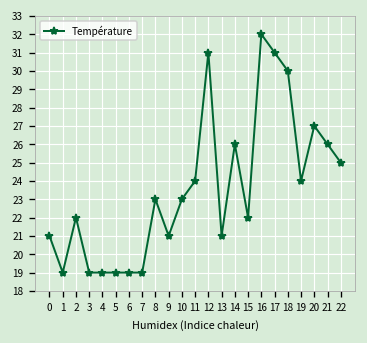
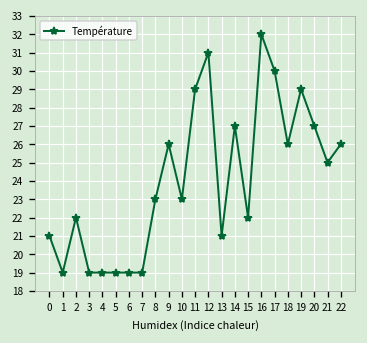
  {
    "0": 21,
    "1": 19,
    "2": 22,
    "3": 19,
    "4": 19,
    "5": 19,
    "6": 19,
    "7": 19,
    "8": 23,
-   "9": 21,
+   "9": 26,
    "10": 23,
-   "11": 24,
+   "11": 29,
    "12": 31,
    "13": 21,
-   "14": 26,
+   "14": 27,
    "15": 22,
    "16": 32,
-   "17": 31,
-   "18": 30,
-   "19": 24,
+   "17": 30,
+   "18": 26,
+   "19": 29,
    "20": 27,
-   "21": 26,
-   "22": 25
+   "21": 25,
+   "22": 26
  }
